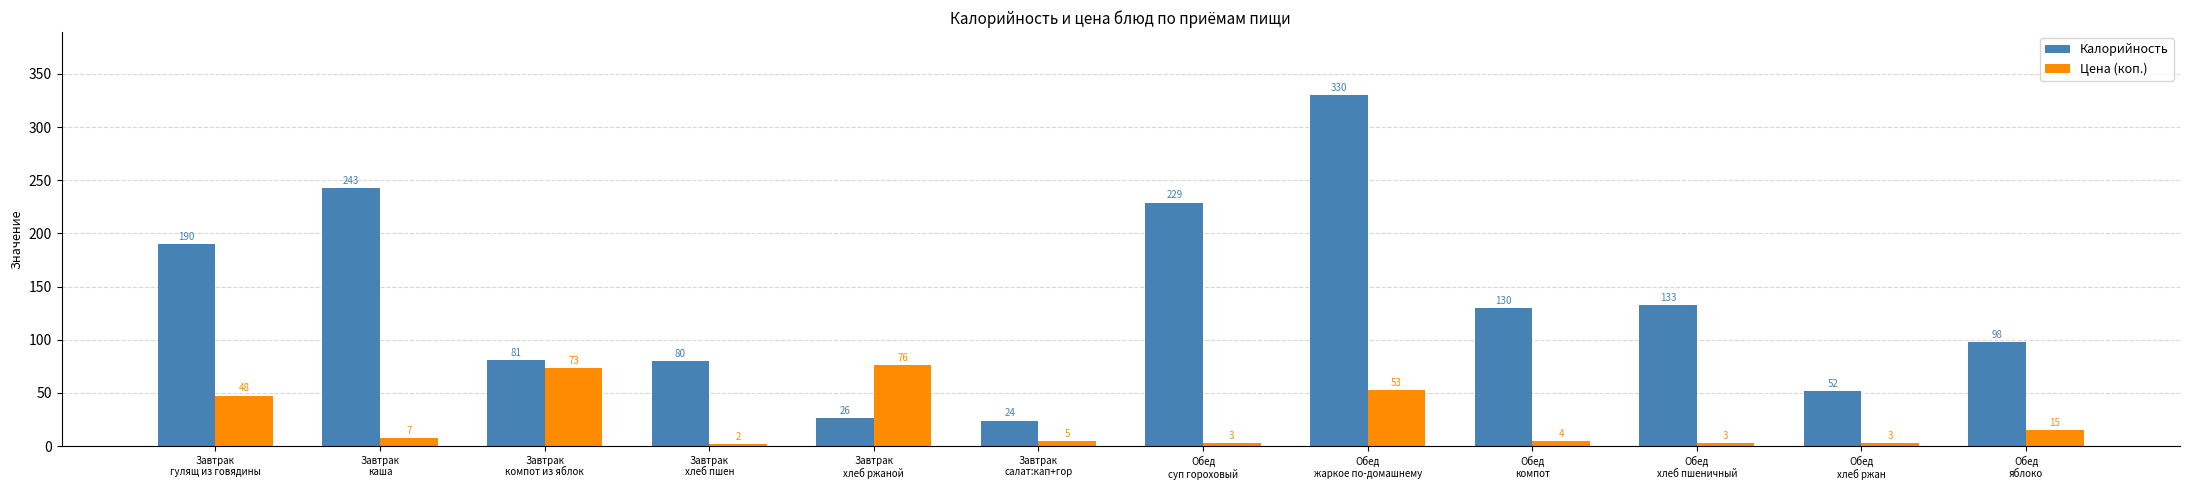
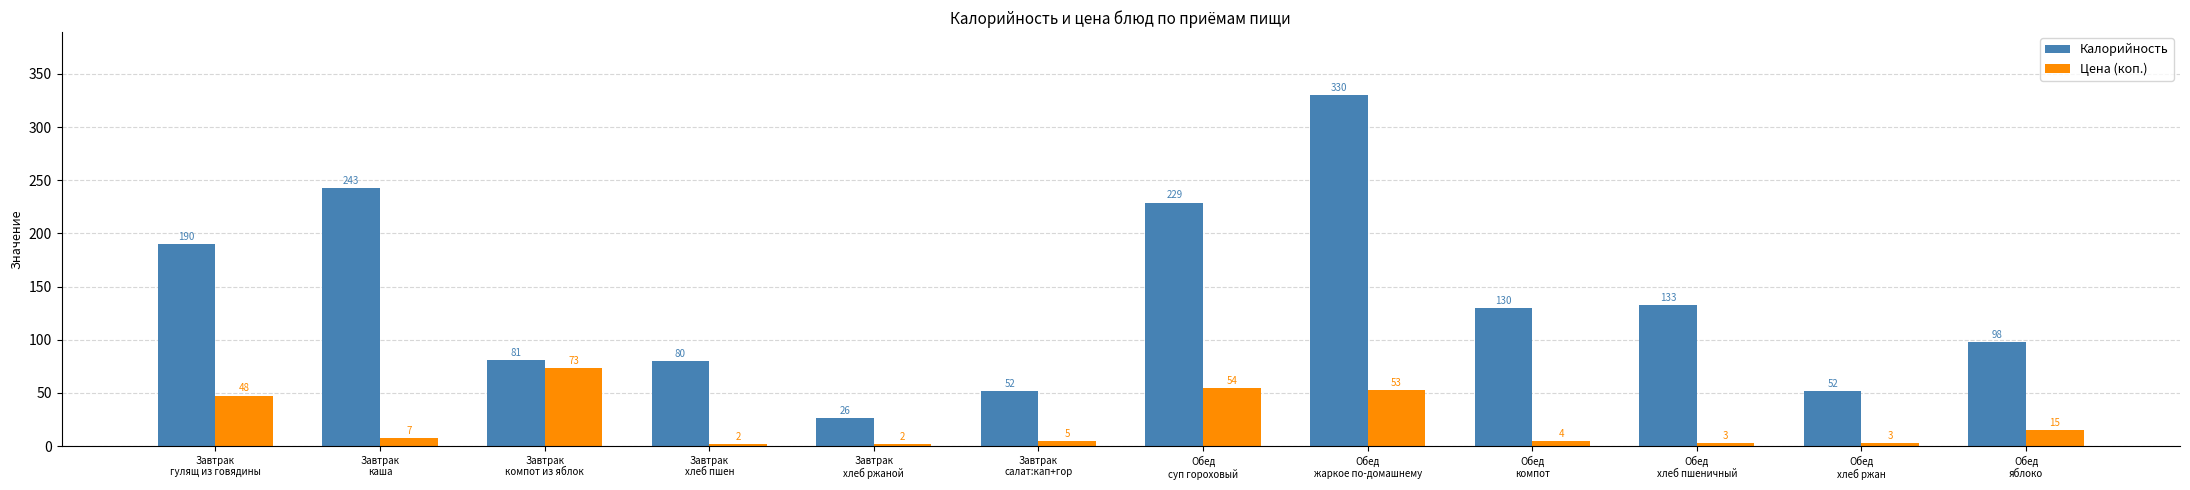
  {
    "Калорийность": {
      "Завтрак гулящ из говядины": 190,
      "Завтрак каша": 243,
      "Завтрак компот из яблок": 81,
      "Завтрак хлеб пшен": 80,
      "Завтрак хлеб ржаной": 26,
-     "Завтрак салат:кап+гор": 24,
+     "Завтрак салат:кап+гор": 52,
      "Обед суп гороховый": 229,
      "Обед жаркое по-домашнему": 330,
      "Обед компот": 130,
      "Обед хлеб пшеничный": 133,
      "Обед хлеб ржан": 52,
      "Обед яблоко": 98
    },
    "Цена (коп.)": {
      "Завтрак гулящ из говядины": 48,
      "Завтрак каша": 7,
      "Завтрак компот из яблок": 73,
      "Завтрак хлеб пшен": 2,
-     "Завтрак хлеб ржаной": 76,
+     "Завтрак хлеб ржаной": 2,
      "Завтрак салат:кап+гор": 5,
-     "Обед суп гороховый": 3,
+     "Обед суп гороховый": 54,
      "Обед жаркое по-домашнему": 53,
      "Обед компот": 4,
      "Обед хлеб пшеничный": 3,
      "Обед хлеб ржан": 3,
      "Обед яблоко": 15
    }
  }
